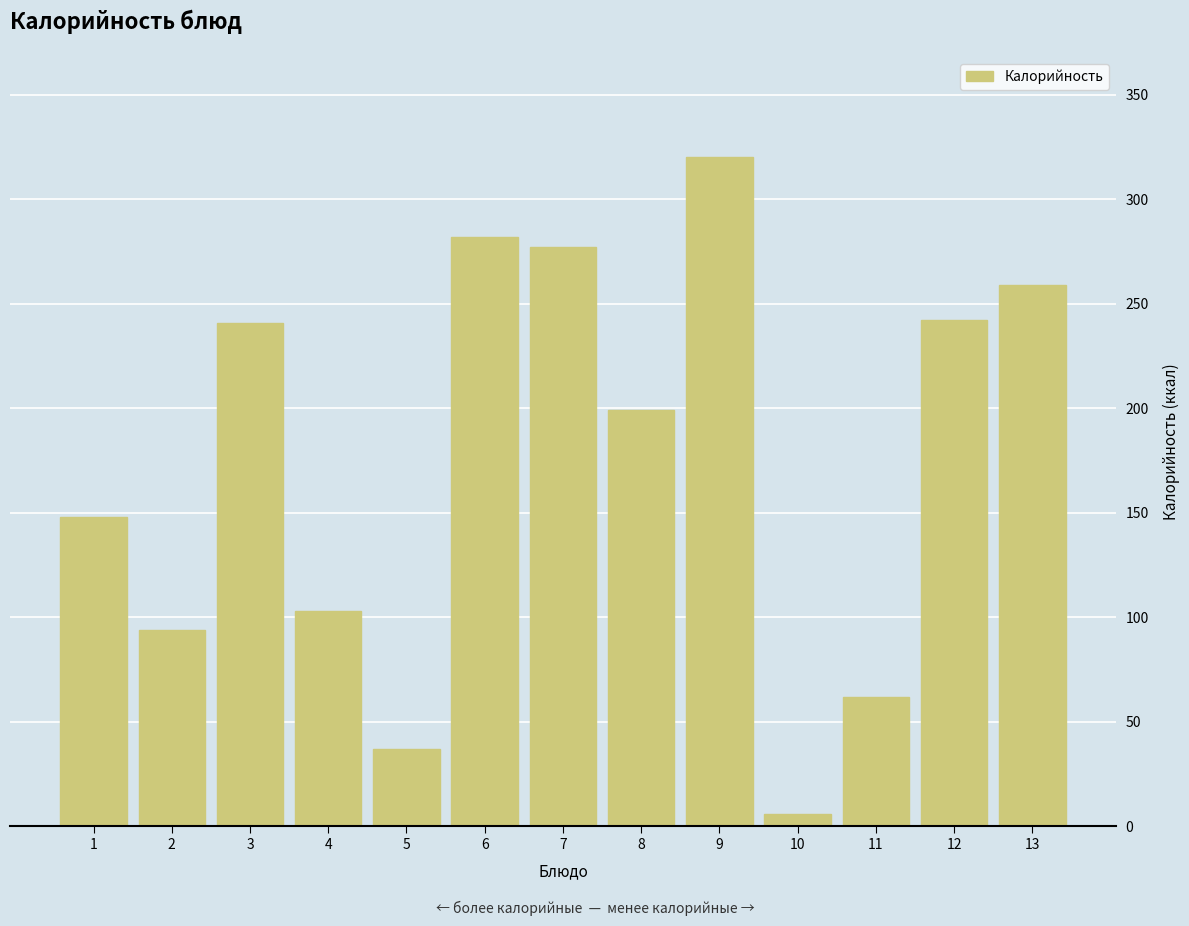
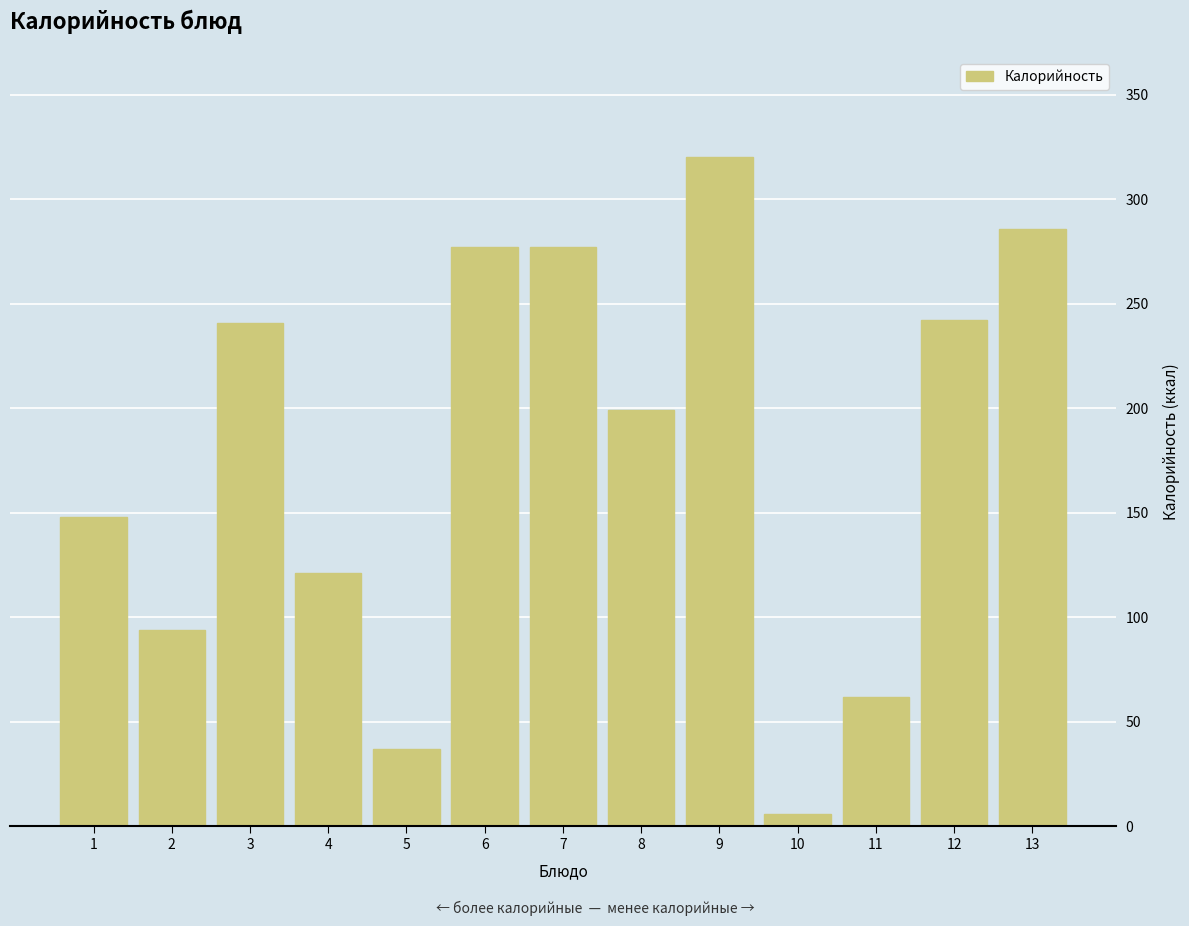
  {
    "1": 148,
    "2": 94,
    "3": 241,
-   "4": 103,
+   "4": 121,
    "5": 37,
-   "6": 282,
+   "6": 277,
    "7": 277,
    "8": 199,
    "9": 320,
    "10": 6,
    "11": 62,
    "12": 242,
-   "13": 259
+   "13": 286
  }
